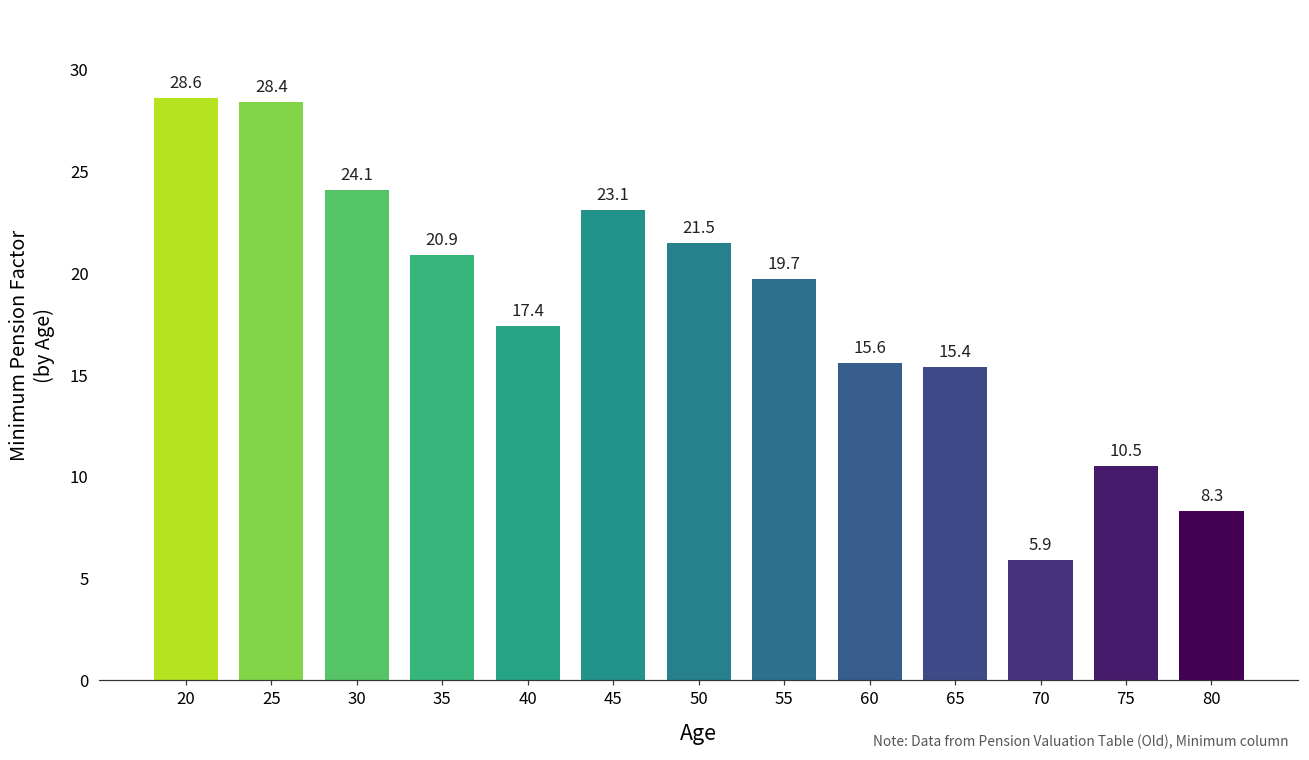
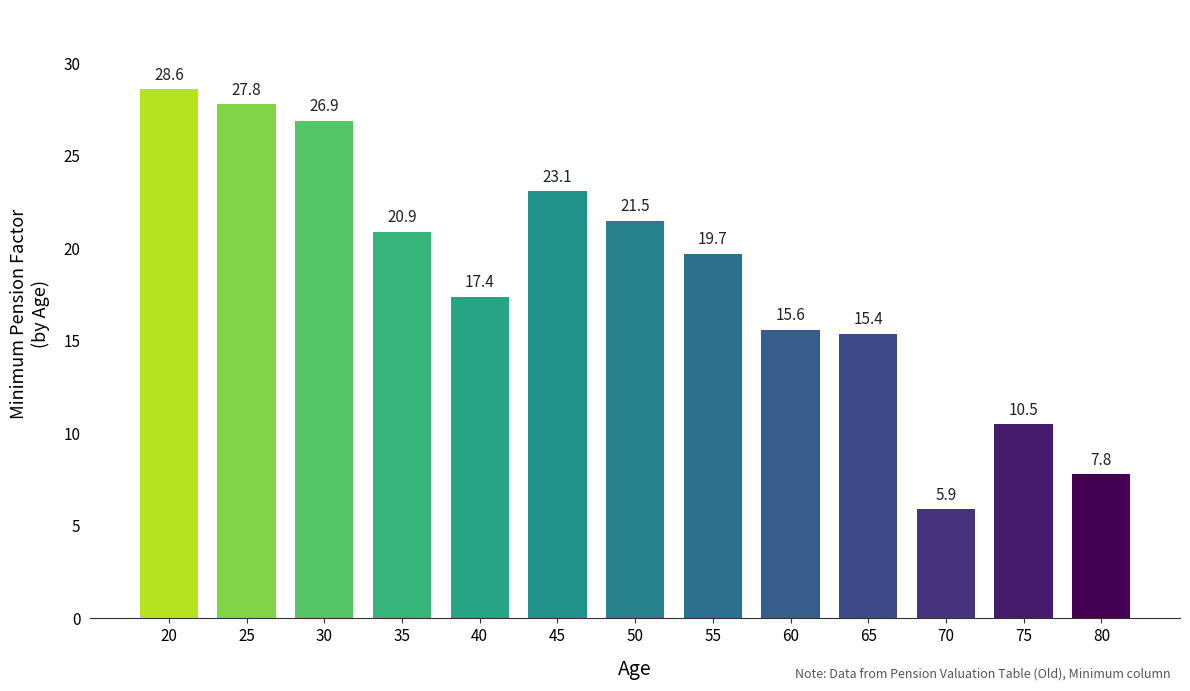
  {
    "20": 28.6,
-   "25": 28.4,
-   "30": 24.1,
+   "25": 27.8,
+   "30": 26.9,
    "35": 20.9,
    "40": 17.4,
    "45": 23.1,
    "50": 21.5,
    "55": 19.7,
    "60": 15.6,
    "65": 15.4,
    "70": 5.9,
    "75": 10.5,
-   "80": 8.3
+   "80": 7.8
  }
